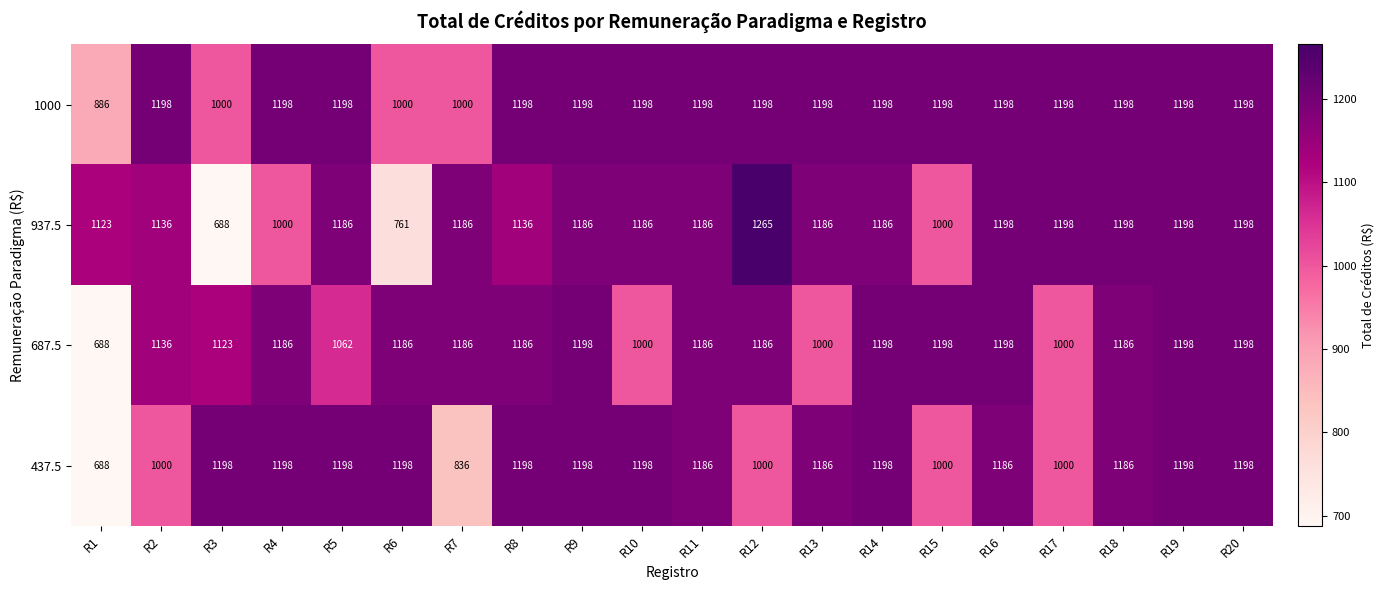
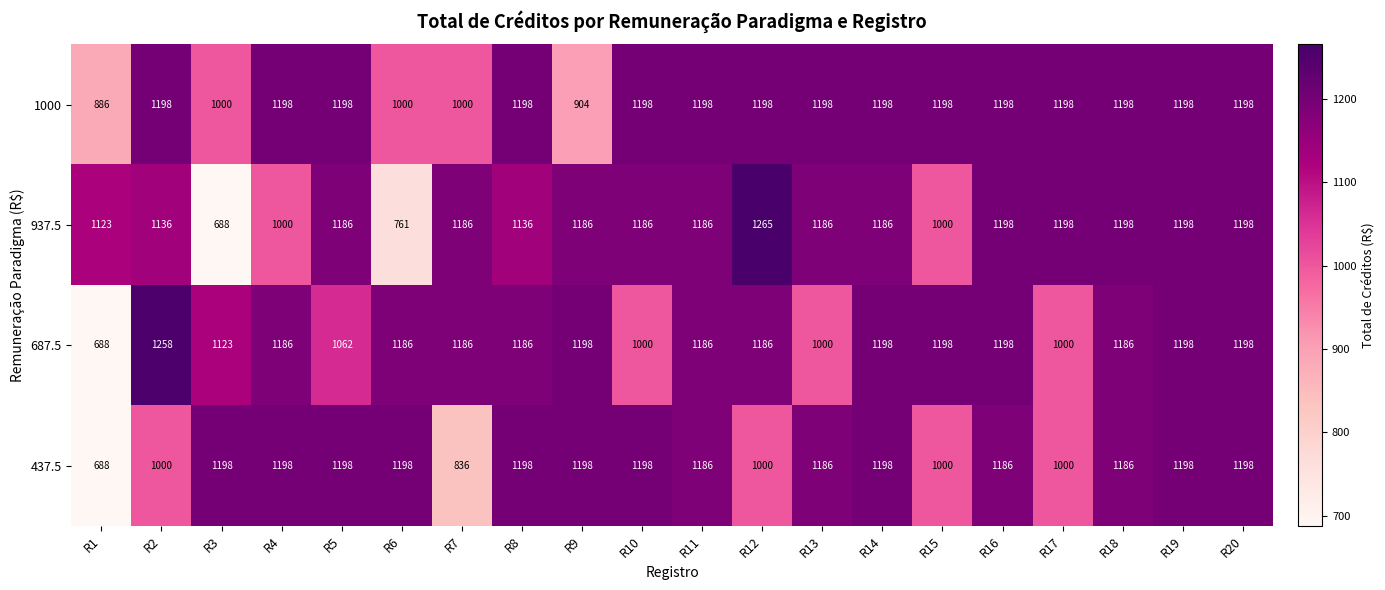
  {
    "1000": {
      "R1": 886,
      "R2": 1198,
      "R3": 1000,
      "R4": 1198,
      "R5": 1198,
      "R6": 1000,
      "R7": 1000,
      "R8": 1198,
-     "R9": 1198,
+     "R9": 904,
      "R10": 1198,
      "R11": 1198,
      "R12": 1198,
      "R13": 1198,
      "R14": 1198,
      "R15": 1198,
      "R16": 1198,
      "R17": 1198,
      "R18": 1198,
      "R19": 1198,
      "R20": 1198
    },
    "937.5": {
      "R1": 1123,
      "R2": 1136,
      "R3": 688,
      "R4": 1000,
      "R5": 1186,
      "R6": 761,
      "R7": 1186,
      "R8": 1136,
      "R9": 1186,
      "R10": 1186,
      "R11": 1186,
      "R12": 1265,
      "R13": 1186,
      "R14": 1186,
      "R15": 1000,
      "R16": 1198,
      "R17": 1198,
      "R18": 1198,
      "R19": 1198,
      "R20": 1198
    },
    "687.5": {
      "R1": 688,
-     "R2": 1136,
+     "R2": 1258,
      "R3": 1123,
      "R4": 1186,
      "R5": 1062,
      "R6": 1186,
      "R7": 1186,
      "R8": 1186,
      "R9": 1198,
      "R10": 1000,
      "R11": 1186,
      "R12": 1186,
      "R13": 1000,
      "R14": 1198,
      "R15": 1198,
      "R16": 1198,
      "R17": 1000,
      "R18": 1186,
      "R19": 1198,
      "R20": 1198
    },
    "437.5": {
      "R1": 688,
      "R2": 1000,
      "R3": 1198,
      "R4": 1198,
      "R5": 1198,
      "R6": 1198,
      "R7": 836,
      "R8": 1198,
      "R9": 1198,
      "R10": 1198,
      "R11": 1186,
      "R12": 1000,
      "R13": 1186,
      "R14": 1198,
      "R15": 1000,
      "R16": 1186,
      "R17": 1000,
      "R18": 1186,
      "R19": 1198,
      "R20": 1198
    }
  }
